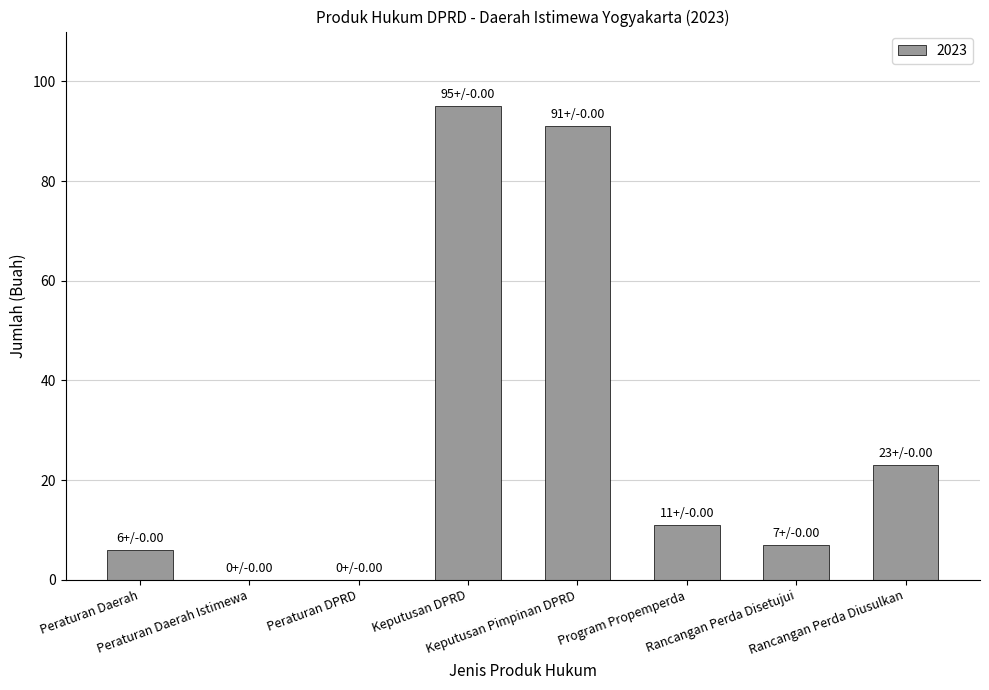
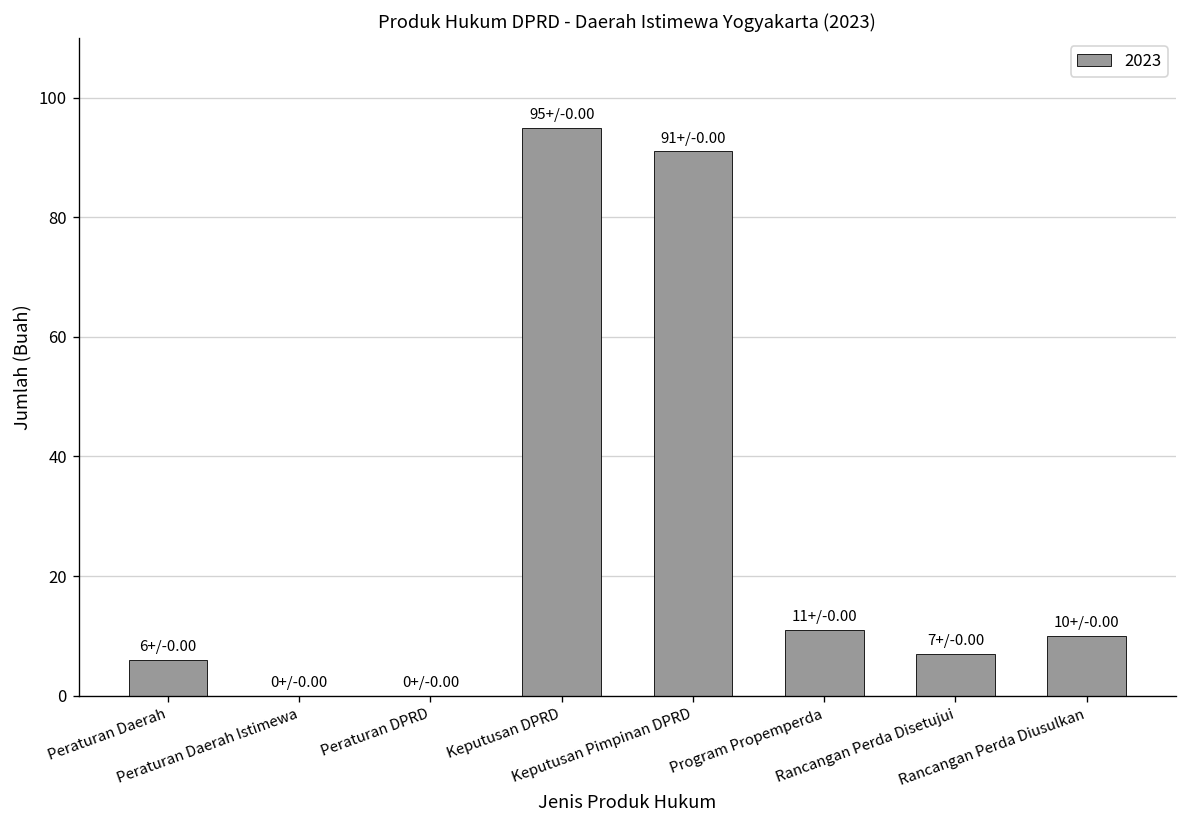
  {
    "Peraturan Daerah": "6+/",
    "Peraturan Daerah Istimewa": "0+/",
    "Peraturan DPRD": "0+/",
    "Keputusan DPRD": "95+/",
    "Keputusan Pimpinan DPRD": "91+/",
    "Program Propemperda": "11+/",
    "Rancangan Perda Disetujui": "7+/",
-   "Rancangan Perda Diusulkan": "23+/"
+   "Rancangan Perda Diusulkan": "10+/"
  }
